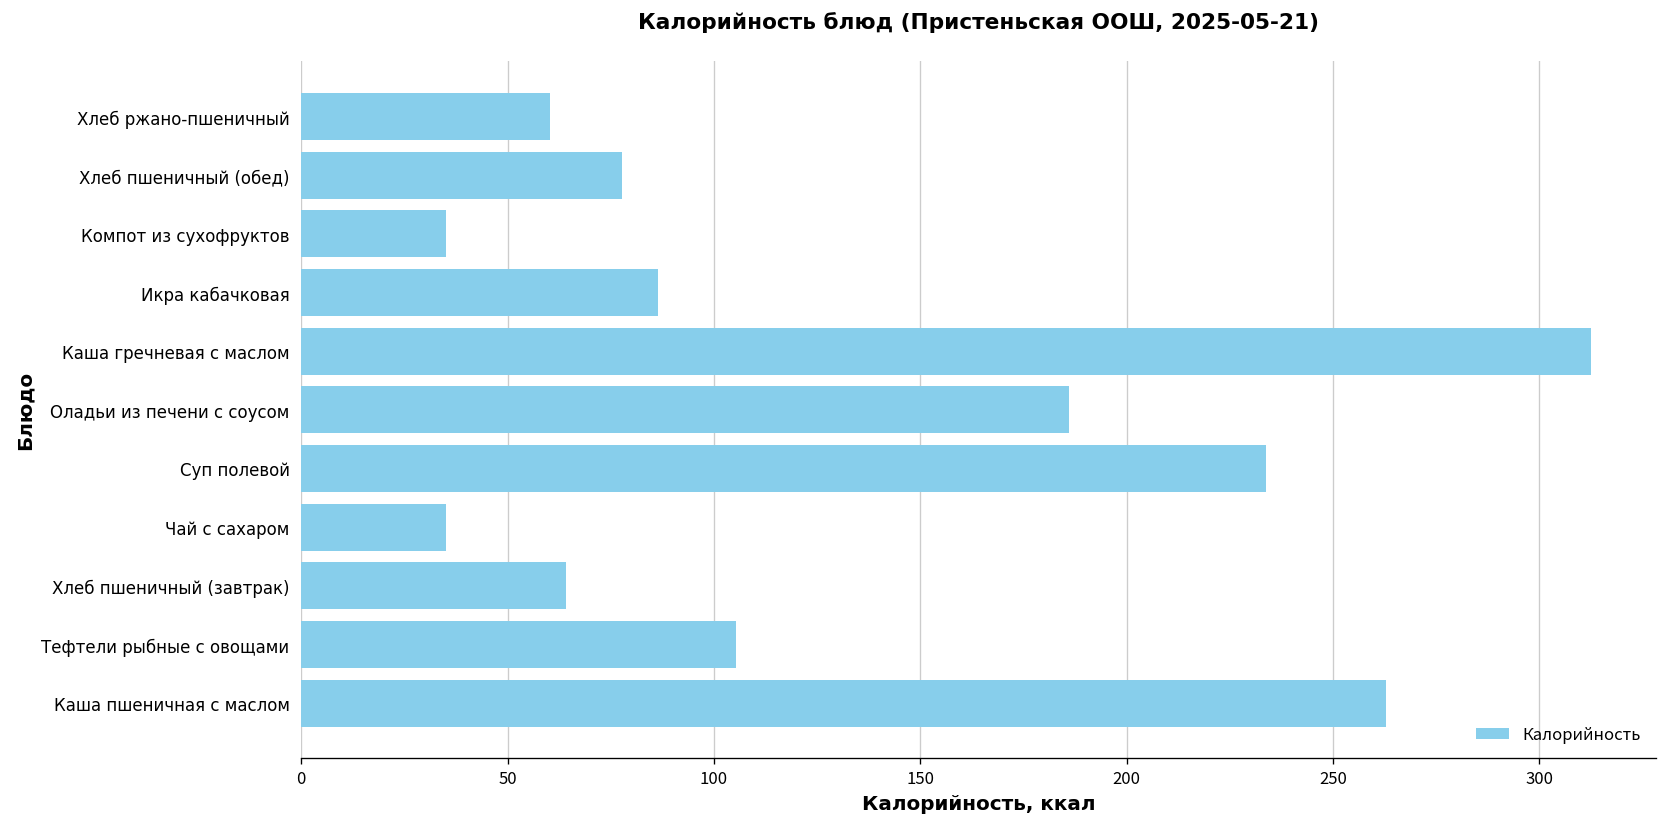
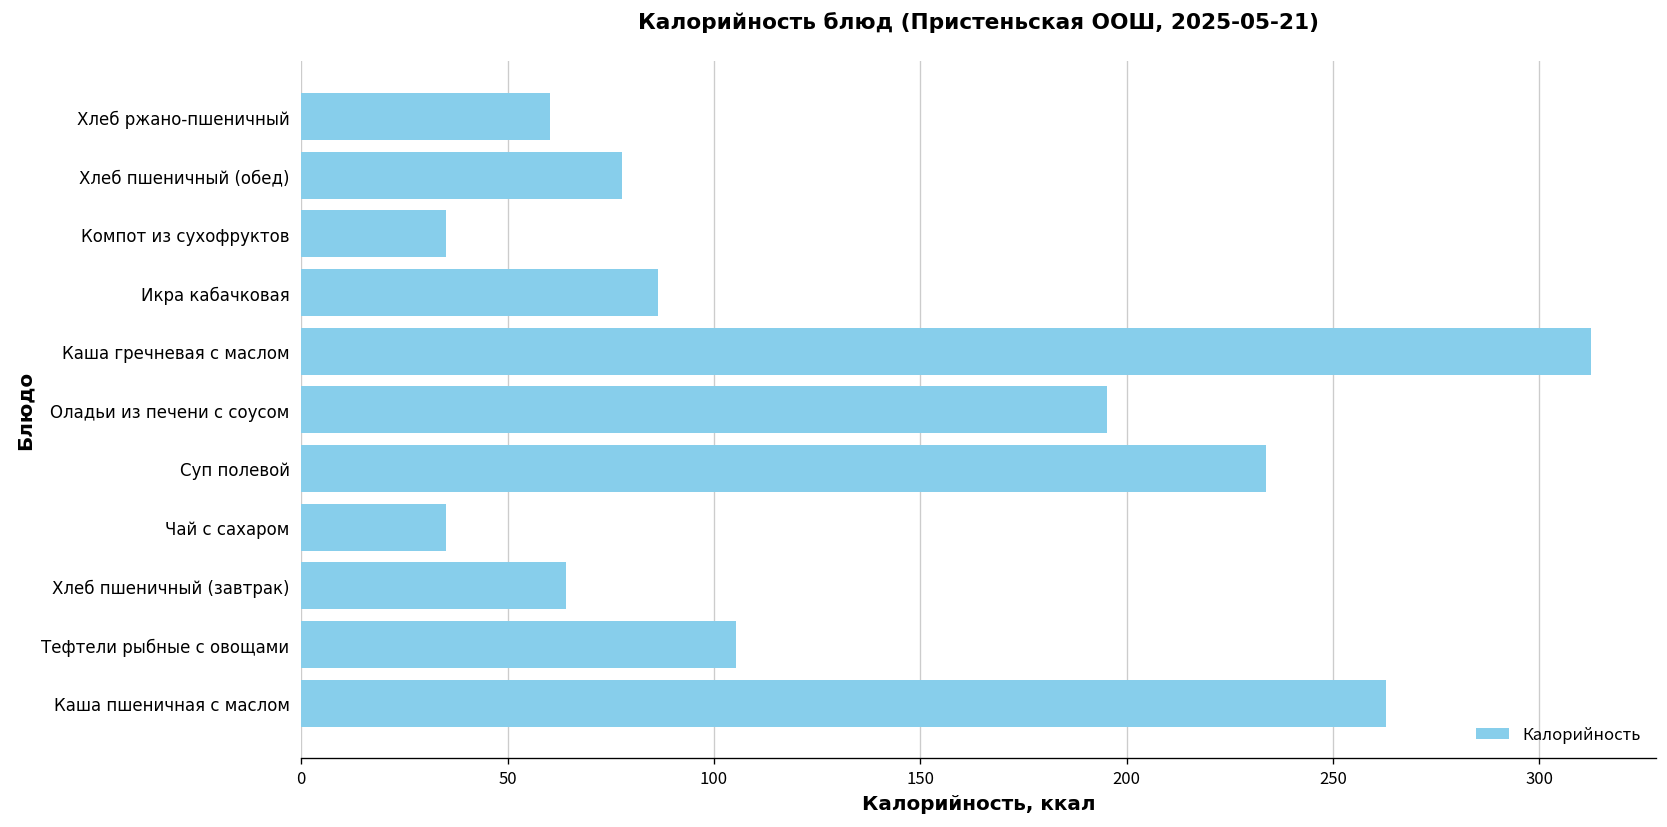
  {
    "Хлеб ржано-пшеничный": 60,
    "Хлеб пшеничный (обед)": 78,
    "Компот из сухофруктов": 35,
    "Икра кабачковая": 86,
    "Каша гречневая с маслом": 313,
-   "Оладьи из печени с соусом": 186,
+   "Оладьи из печени с соусом": 195,
    "Суп полевой": 234,
    "Чай с сахаром": 35,
    "Хлеб пшеничный (завтрак)": 64,
    "Тефтели рыбные с овощами": 105,
    "Каша пшеничная с маслом": 263
  }
